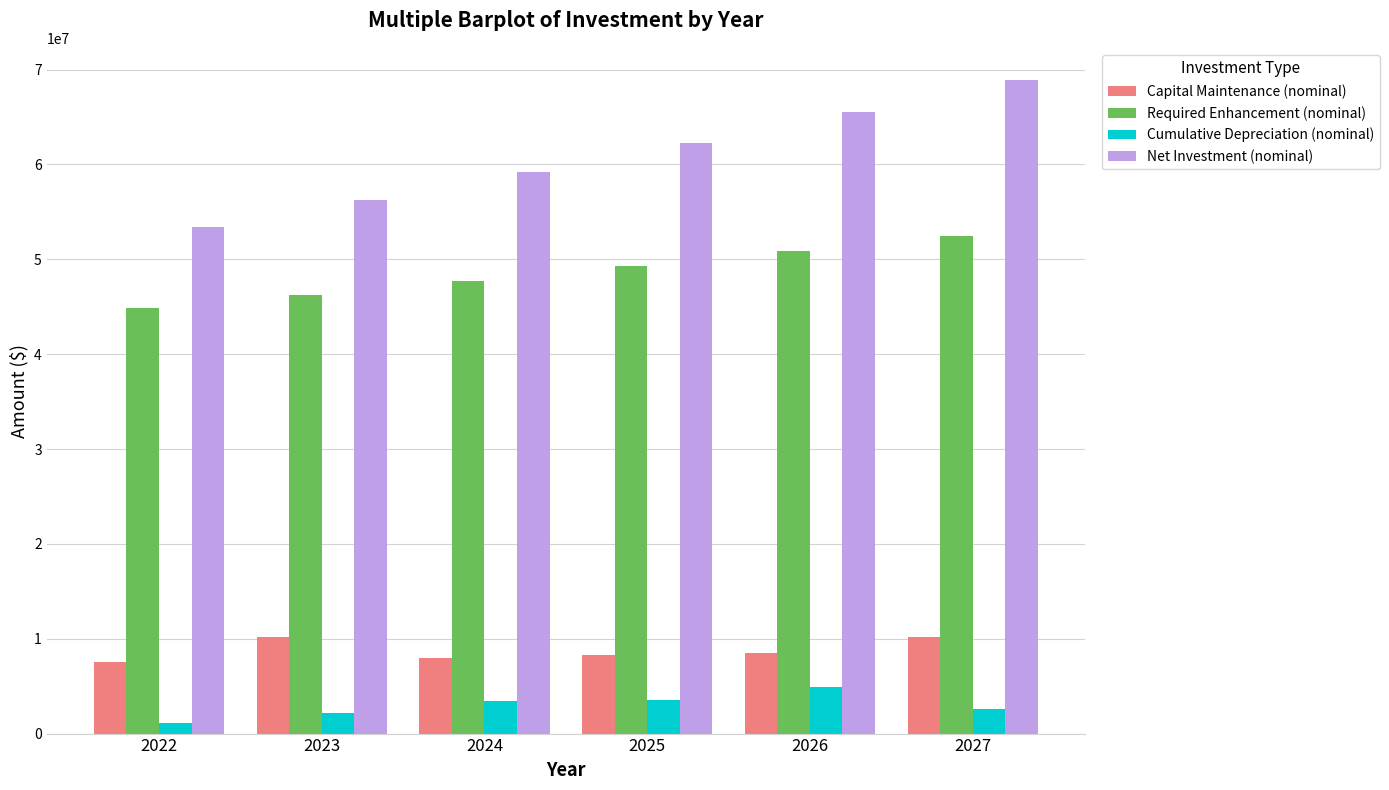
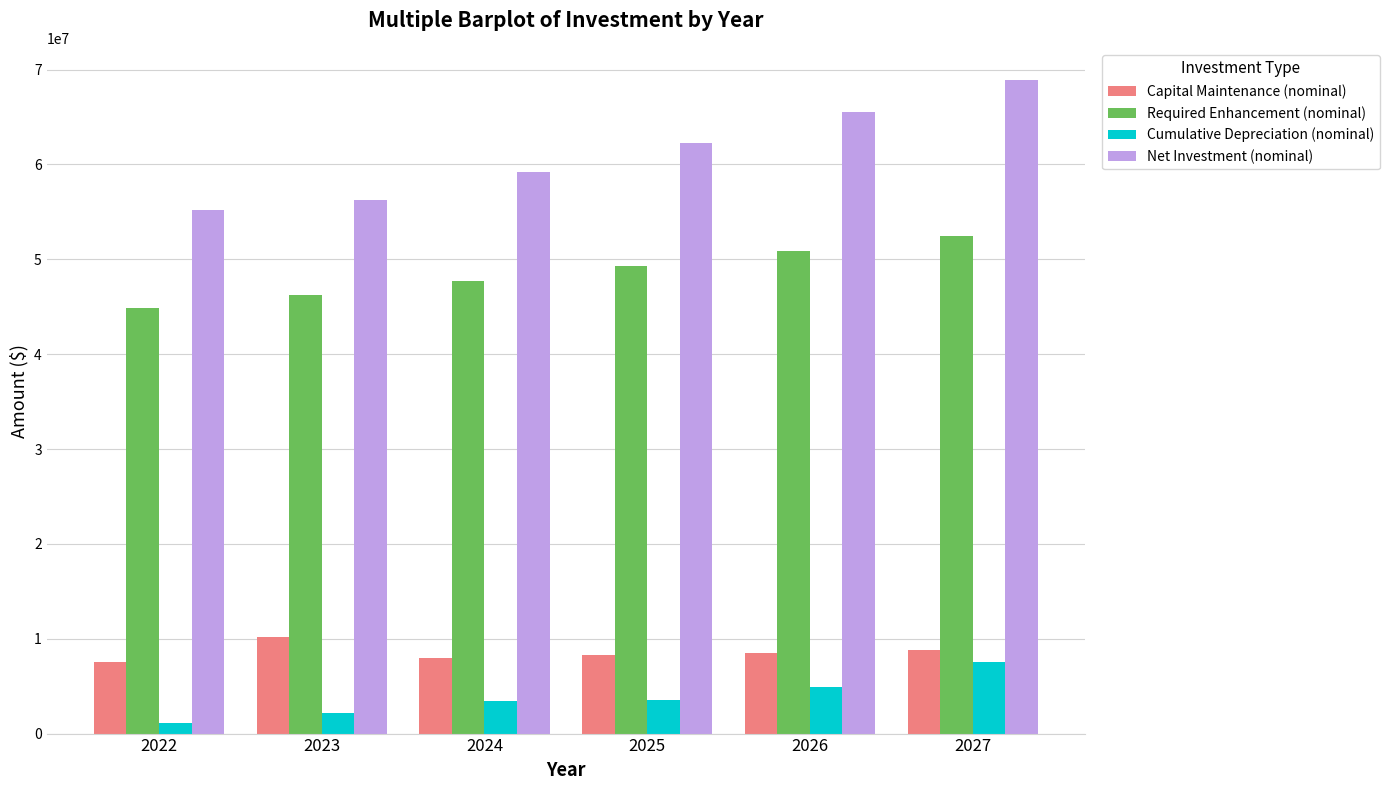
  {
    "Capital Maintenance (nominal)": {
      "2022": 8000000,
      "2023": 10000000,
      "2024": 8000000,
      "2025": 8000000,
      "2026": 9000000,
-     "2027": 10000000
+     "2027": 9000000
    },
    "Required Enhancement (nominal)": {
      "2022": 45000000,
      "2023": 46000000,
      "2024": 48000000,
      "2025": 49000000,
      "2026": 51000000,
      "2027": 52000000
    },
    "Cumulative Depreciation (nominal)": {
      "2022": 1000000,
      "2023": 2000000,
      "2024": 3000000,
      "2025": 4000000,
      "2026": 5000000,
-     "2027": 3000000
+     "2027": 8000000
    },
    "Net Investment (nominal)": {
-     "2022": 53000000,
+     "2022": 55000000,
      "2023": 56000000,
      "2024": 59000000,
      "2025": 62000000,
      "2026": 65000000,
      "2027": 69000000
    }
  }
